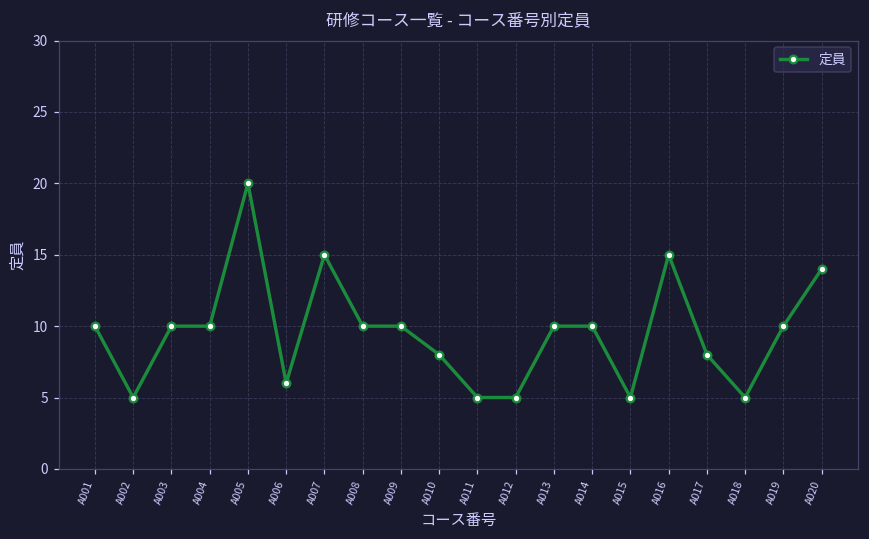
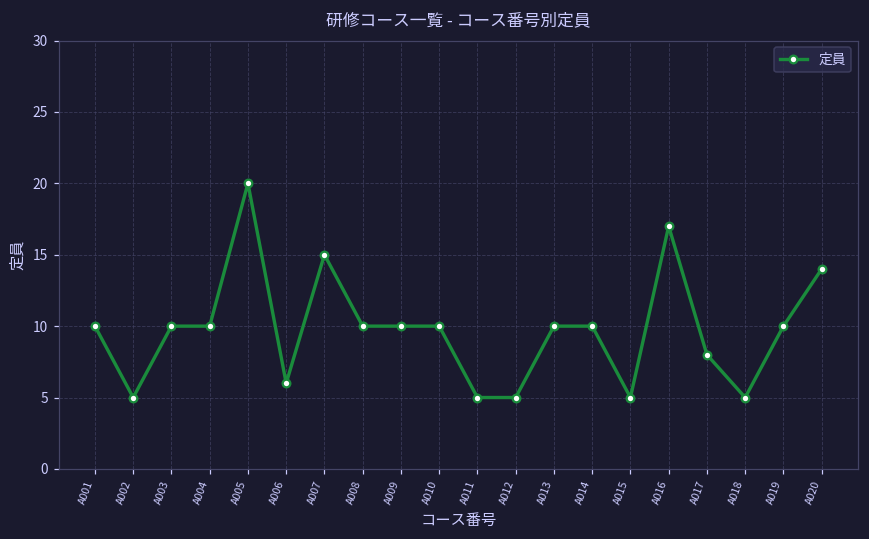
  {
    "A001": 10,
    "A002": 5,
    "A003": 10,
    "A004": 10,
    "A005": 20,
    "A006": 6,
    "A007": 15,
    "A008": 10,
    "A009": 10,
-   "A010": 8,
+   "A010": 10,
    "A011": 5,
    "A012": 5,
    "A013": 10,
    "A014": 10,
    "A015": 5,
-   "A016": 15,
+   "A016": 17,
    "A017": 8,
    "A018": 5,
    "A019": 10,
    "A020": 14
  }
